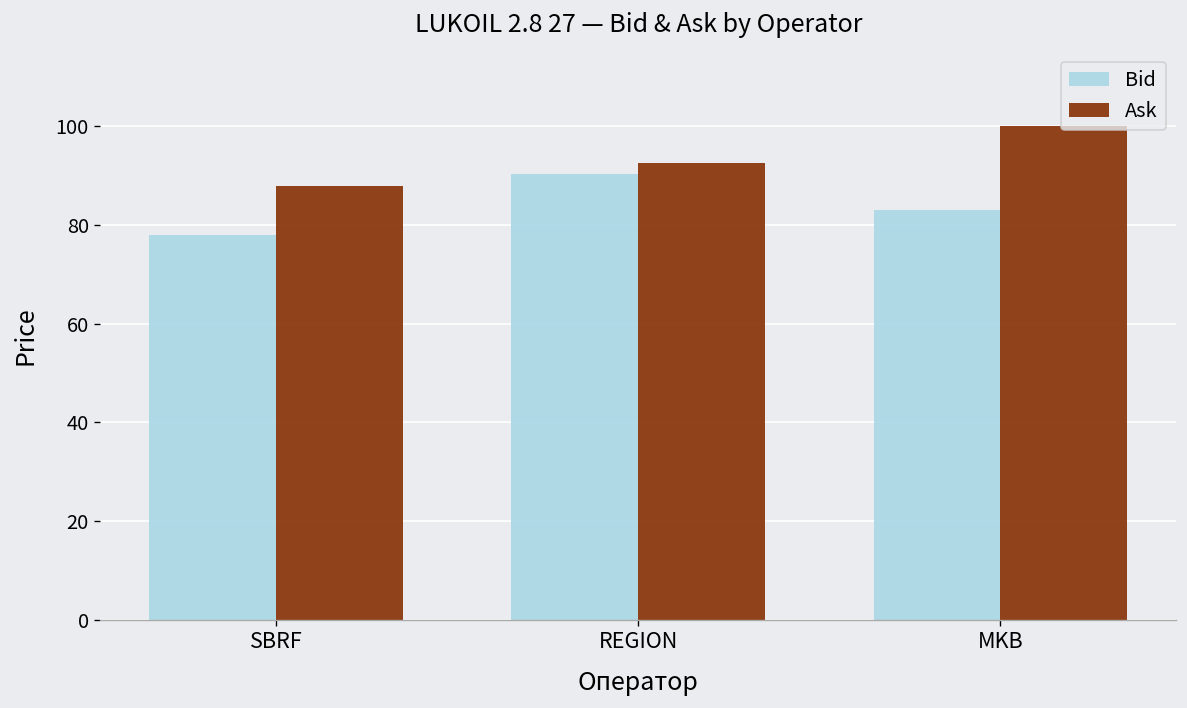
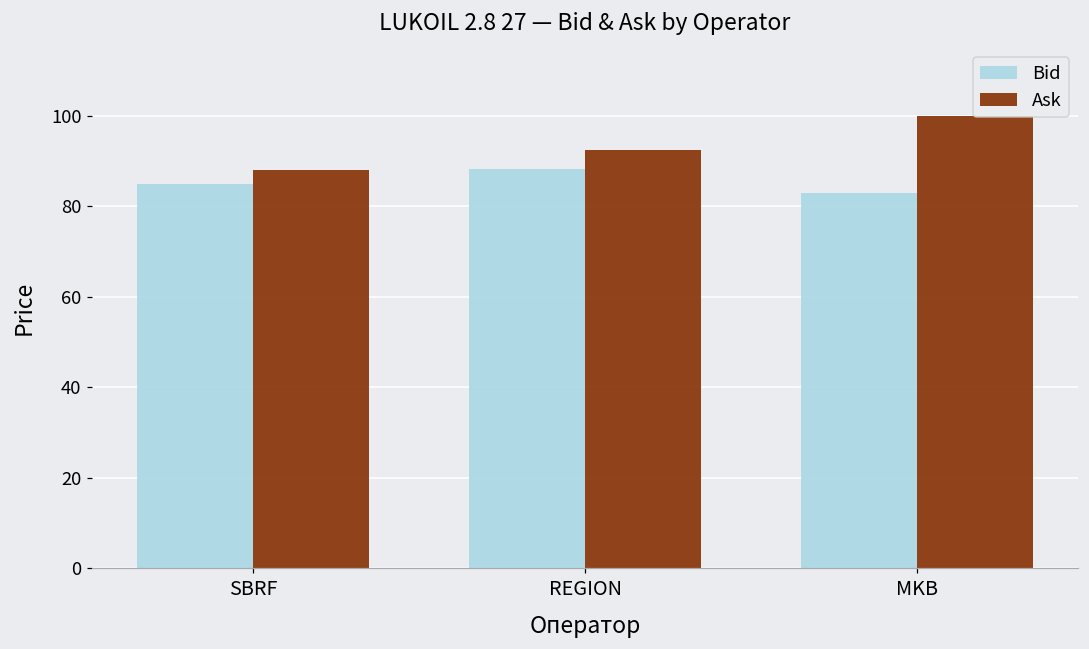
  {
    "Bid": {
-     "SBRF": 78,
-     "REGION": 90,
+     "SBRF": 85,
+     "REGION": 88,
      "MKB": 83
    },
    "Ask": {
      "SBRF": 88,
      "REGION": 93
    }
  }
